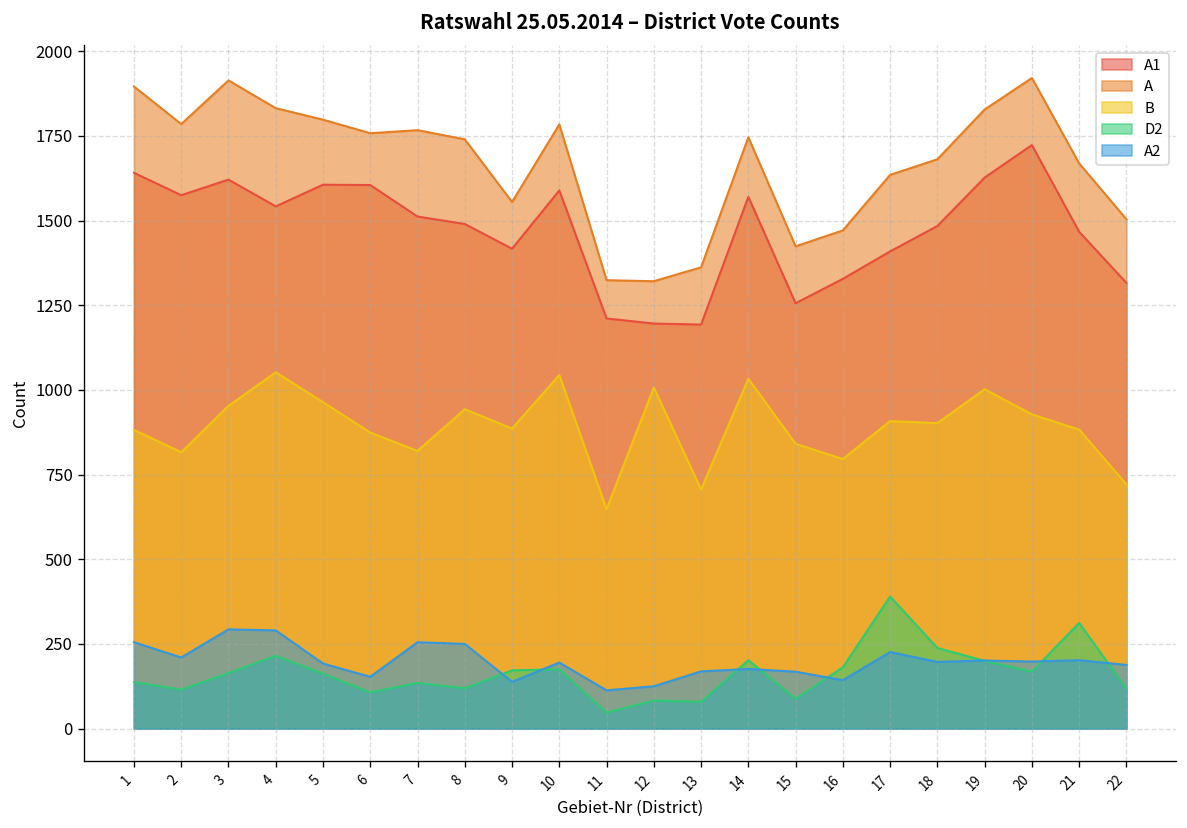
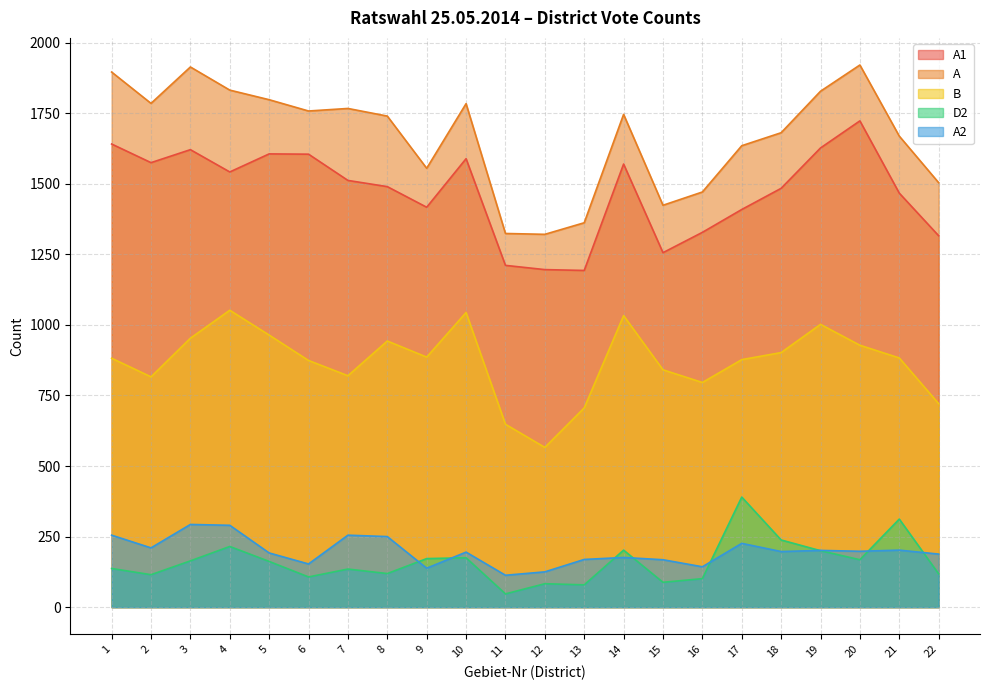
  {
    "B": {
      "1": 880,
      "2": 820,
      "3": 950,
      "4": 1050,
      "5": 960,
      "6": 870,
      "7": 820,
      "8": 940,
      "9": 890,
      "10": 1040,
      "11": 650,
-     "12": 1010,
+     "12": 570,
      "13": 710,
      "14": 1030,
      "15": 840,
      "16": 800,
-     "17": 910,
+     "17": 880,
      "18": 900,
      "19": 1000,
      "20": 930,
      "21": 880,
      "22": 720
    },
    "D2": {
      "1": 140,
      "2": 120,
      "3": 160,
      "4": 220,
      "5": 160,
      "6": 110,
      "7": 140,
      "8": 120,
      "9": 170,
      "10": 180,
      "11": 50,
      "12": 80,
      "13": 80,
      "14": 200,
      "15": 90,
-     "16": 180,
+     "16": 100,
      "17": 390,
      "18": 240,
      "20": 170,
      "21": 310,
      "22": 120
    },
    "A2": {
      "1": 260,
      "2": 210,
      "3": 290,
      "4": 290,
      "5": 190,
      "6": 150,
      "7": 260,
      "8": 250,
      "9": 140,
      "10": 200,
      "11": 110,
      "12": 130,
      "13": 170,
      "14": 180,
      "15": 170,
      "16": 140,
      "17": 230,
      "18": 200,
      "20": 200,
      "21": 200,
      "22": 190
    }
  }
